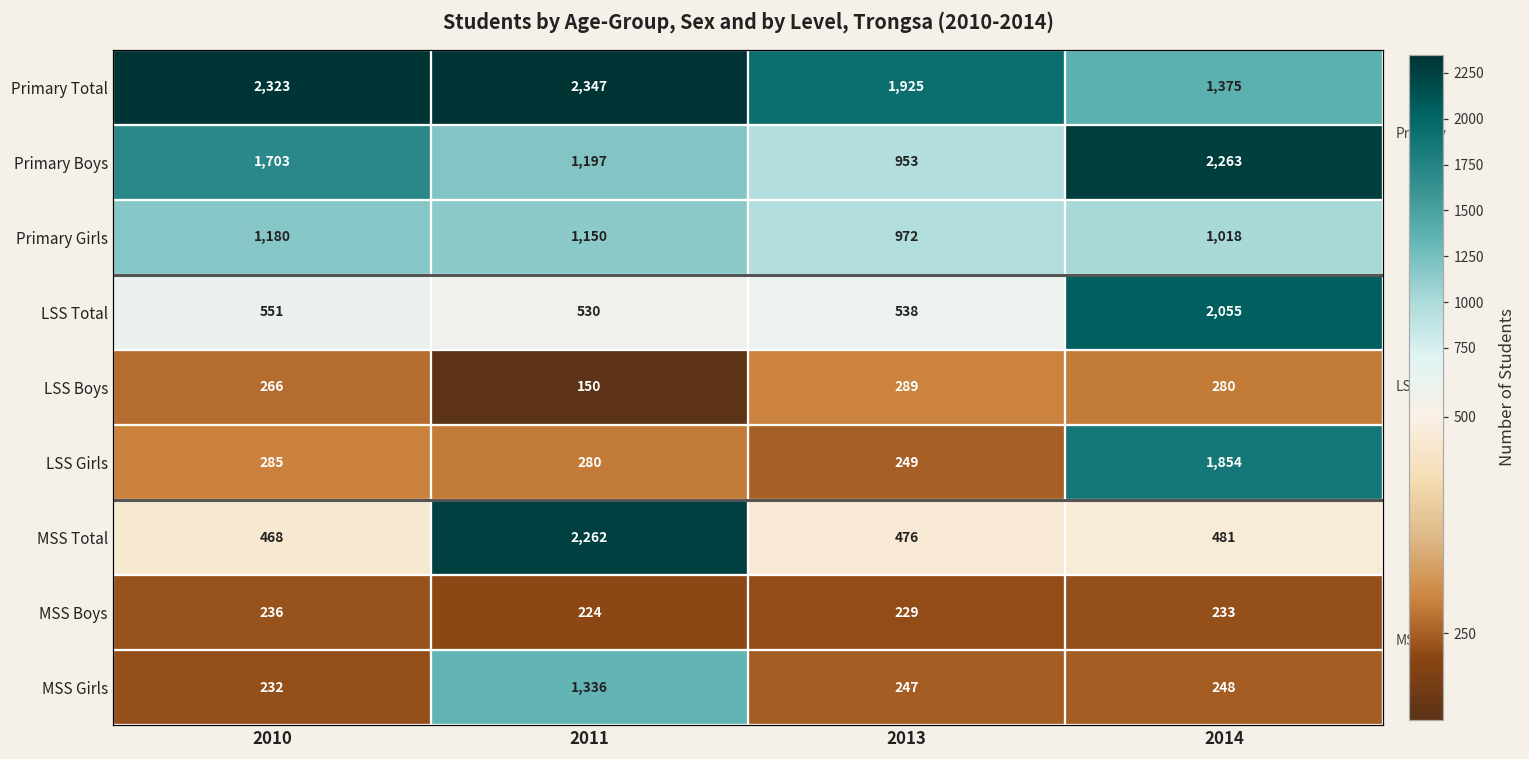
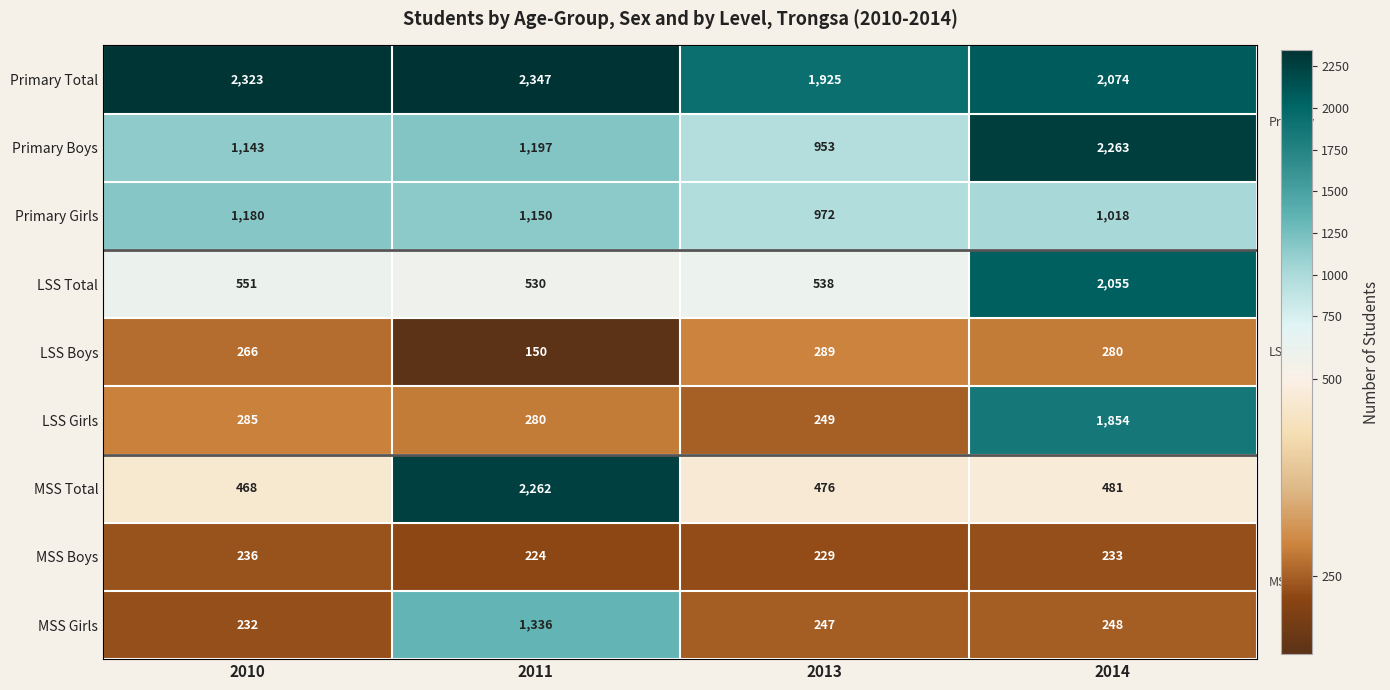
  {
    "Primary Total": {
      "2010": "2,323",
      "2011": "2,347",
      "2013": "1,925",
-     "2014": "1,375"
+     "2014": "2,074"
    },
    "Primary Boys": {
-     "2010": "1,703",
+     "2010": "1,143",
      "2011": "1,197",
      "2013": "953",
      "2014": "2,263"
    },
    "Primary Girls": {
      "2010": "1,180",
      "2011": "1,150",
      "2013": "972",
      "2014": "1,018"
    },
    "LSS Total": {
      "2010": "551",
      "2011": "530",
      "2013": "538",
      "2014": "2,055"
    },
    "LSS Boys": {
      "2010": "266",
      "2011": "150",
      "2013": "289",
      "2014": "280"
    },
    "LSS Girls": {
      "2010": "285",
      "2011": "280",
      "2013": "249",
      "2014": "1,854"
    },
    "MSS Total": {
      "2010": "468",
      "2011": "2,262",
      "2013": "476",
      "2014": "481"
    },
    "MSS Boys": {
      "2010": "236",
      "2011": "224",
      "2013": "229",
      "2014": "233"
    },
    "MSS Girls": {
      "2010": "232",
      "2011": "1,336",
      "2013": "247",
      "2014": "248"
    }
  }
